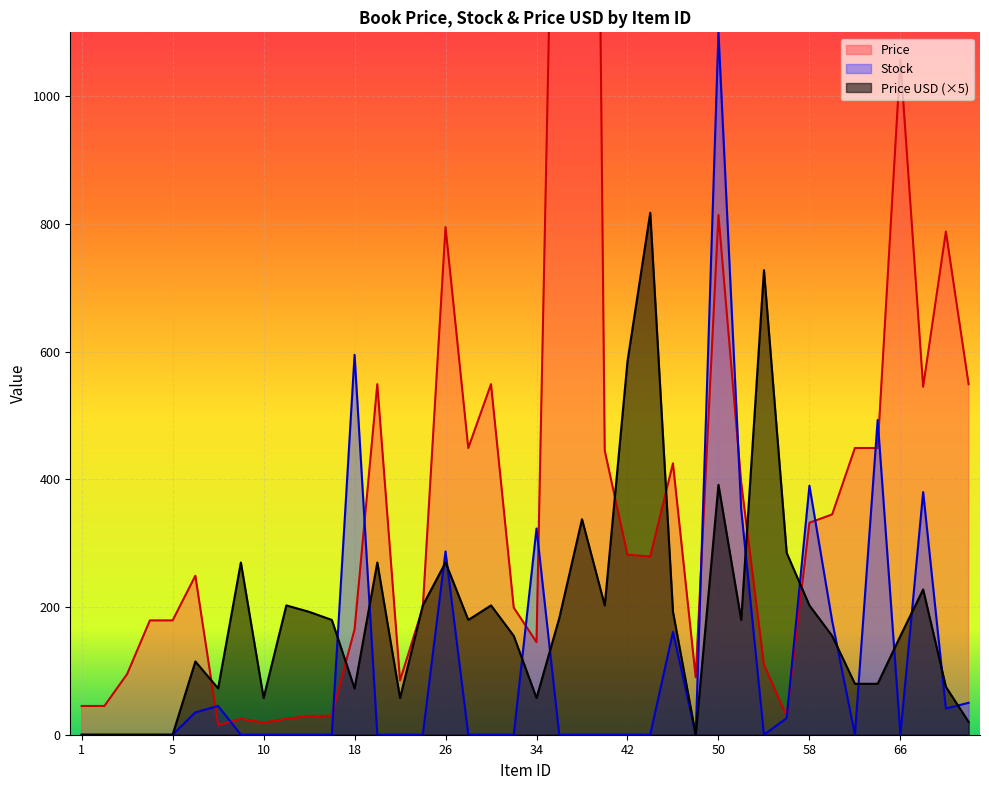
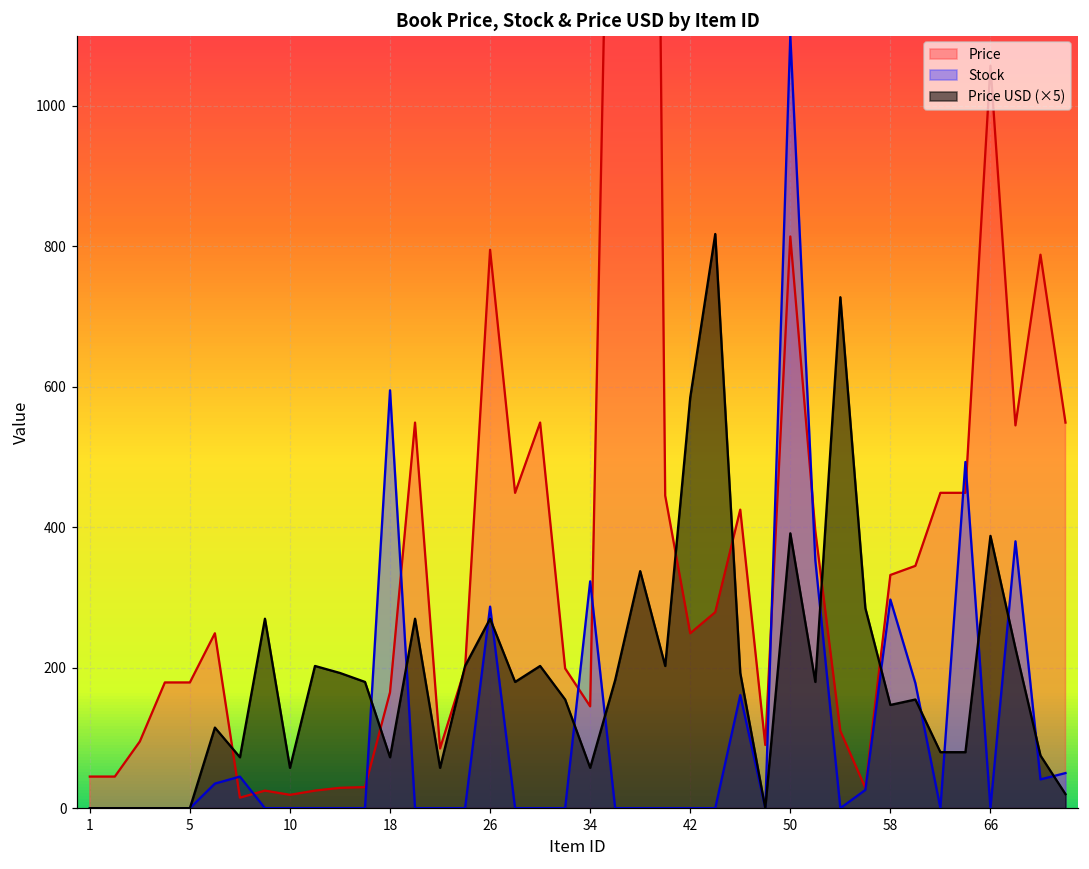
  {
    "Price": {
-     "42": 280,
+     "42": 250,
      "50": 810,
      "58": 330
    },
    "Stock": {
      "42": 0,
      "50": 1100,
-     "58": 390,
+     "58": 300,
      "66": 0
    },
    "Price USD (×5)": {
      "42": 580,
      "50": 390,
-     "58": 200,
-     "66": 150
+     "58": 150,
+     "66": 390
    }
  }
